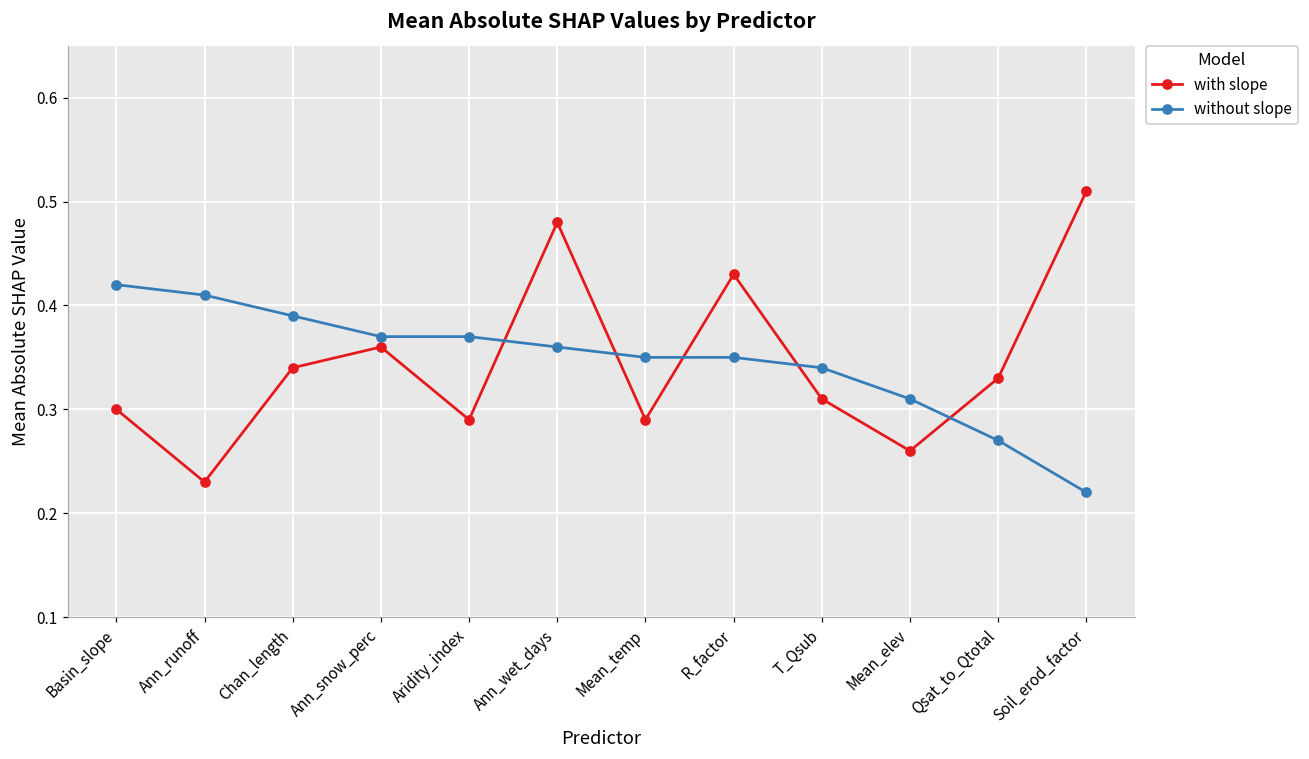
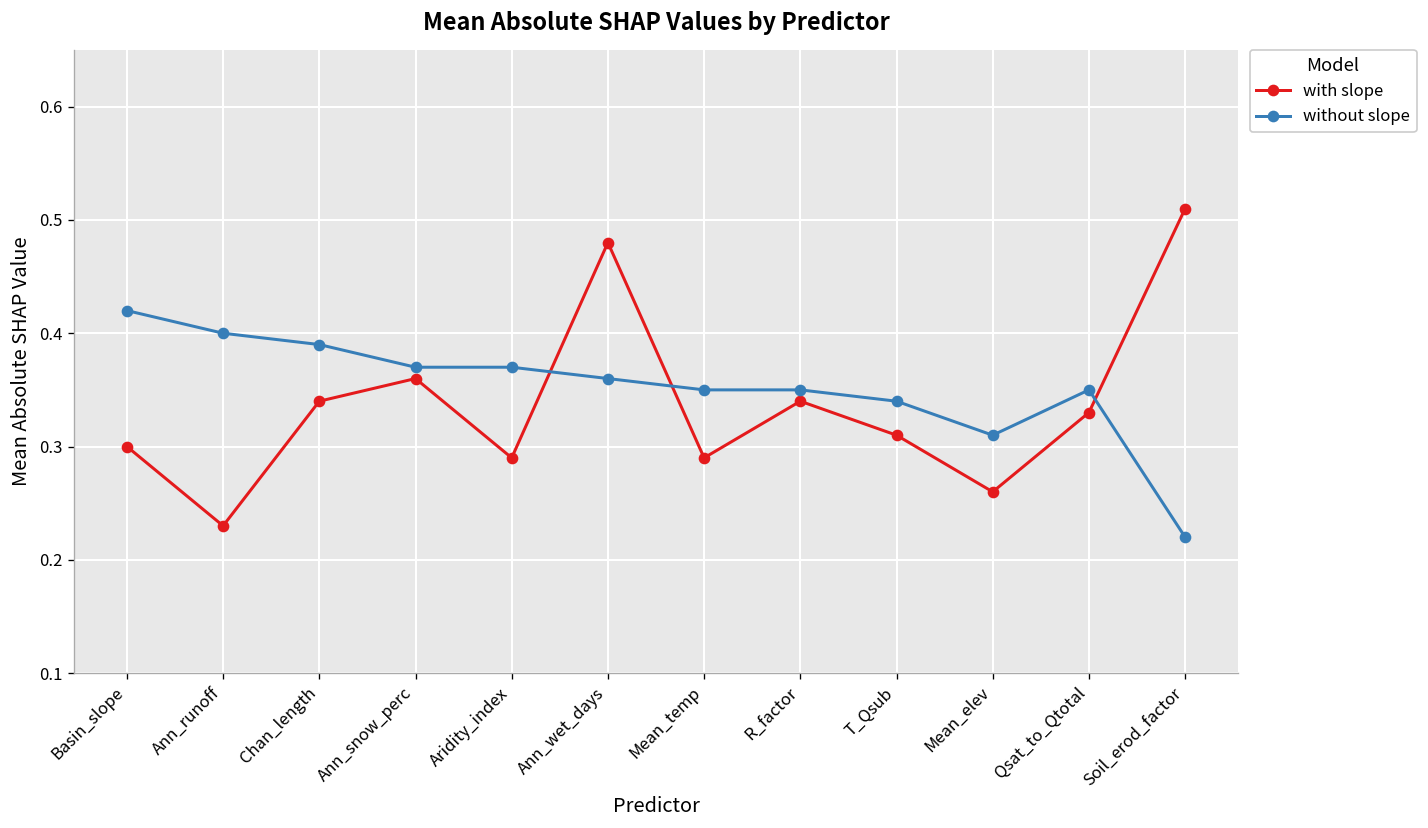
  {
    "with slope": {
      "Basin_slope": 0.30,
      "Ann_runoff": 0.23,
      "Chan_length": 0.34,
      "Ann_snow_perc": 0.36,
      "Aridity_index": 0.29,
      "Ann_wet_days": 0.48,
      "Mean_temp": 0.29,
-     "R_factor": 0.43,
+     "R_factor": 0.34,
      "T_Qsub": 0.31,
      "Mean_elev": 0.26,
      "Qsat_to_Qtotal": 0.33,
      "Soil_erod_factor": 0.51
    },
    "without slope": {
      "Basin_slope": 0.42,
-     "Ann_runoff": 0.41,
+     "Ann_runoff": 0.40,
      "Chan_length": 0.39,
      "Ann_snow_perc": 0.37,
      "Aridity_index": 0.37,
      "Ann_wet_days": 0.36,
      "Mean_temp": 0.35,
      "R_factor": 0.35,
      "T_Qsub": 0.34,
      "Mean_elev": 0.31,
-     "Qsat_to_Qtotal": 0.27,
+     "Qsat_to_Qtotal": 0.35,
      "Soil_erod_factor": 0.22
    }
  }
